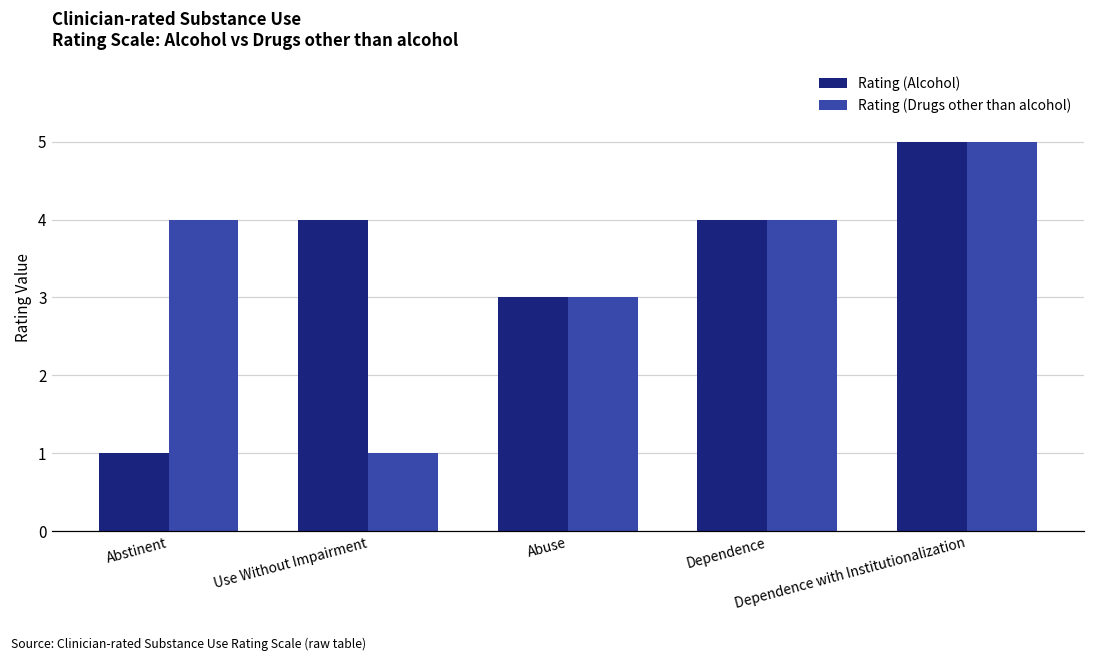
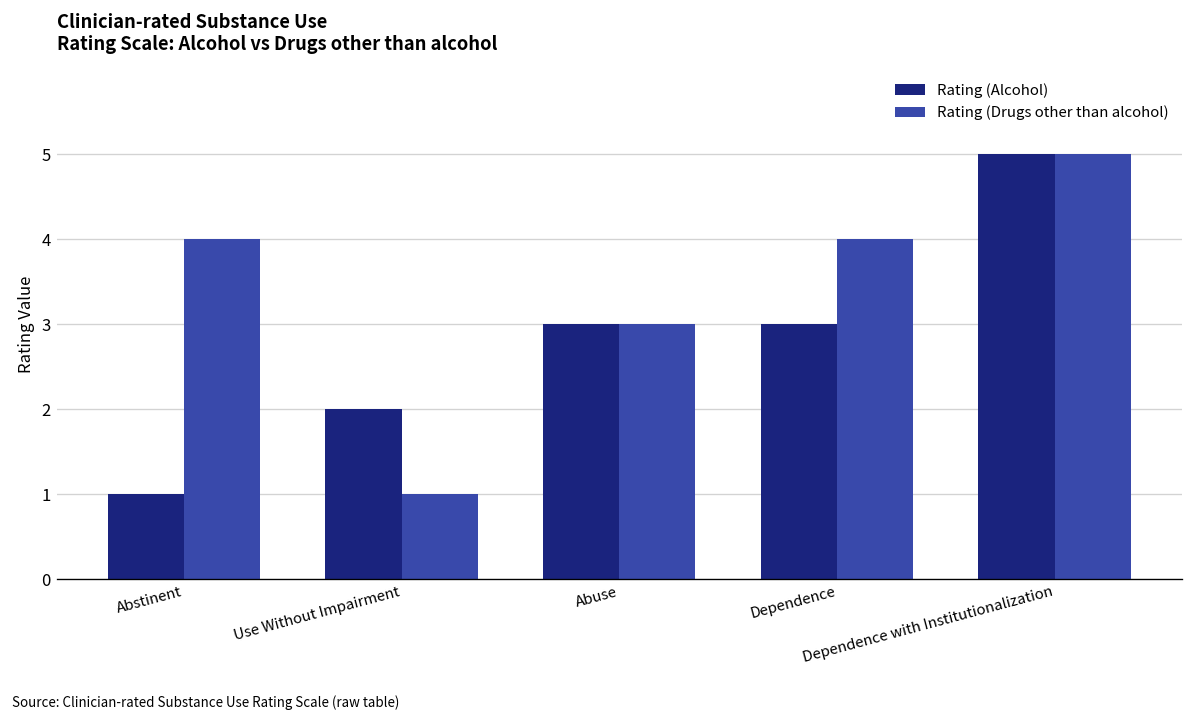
  {
    "Rating (Alcohol)": {
      "Abstinent": 1,
-     "Use Without Impairment": 4,
+     "Use Without Impairment": 2,
      "Abuse": 3,
-     "Dependence": 4,
+     "Dependence": 3,
      "Dependence with Institutionalization": 5
    },
    "Rating (Drugs other than alcohol)": {
      "Abstinent": 4,
      "Use Without Impairment": 1,
      "Abuse": 3,
      "Dependence": 4,
      "Dependence with Institutionalization": 5
    }
  }
